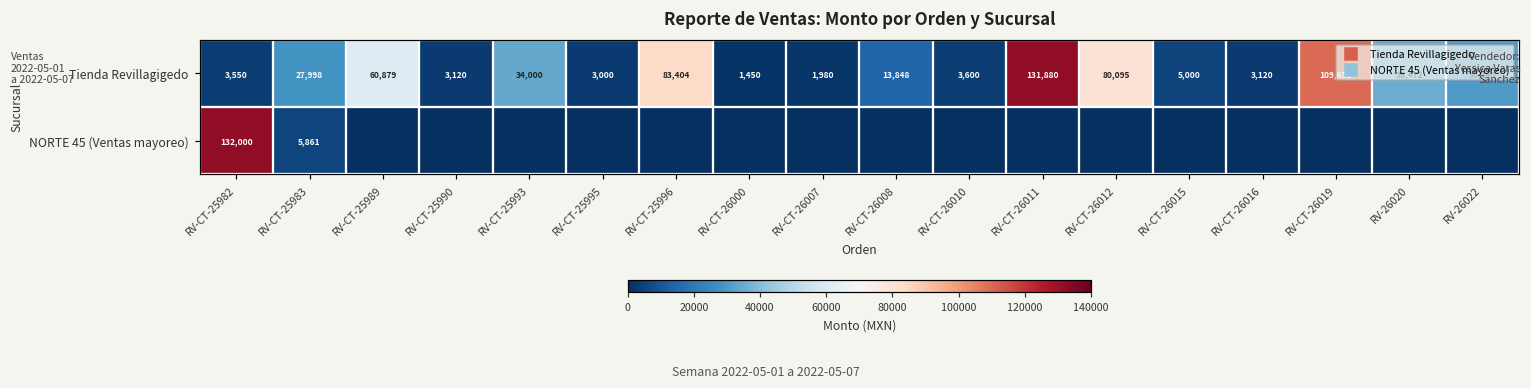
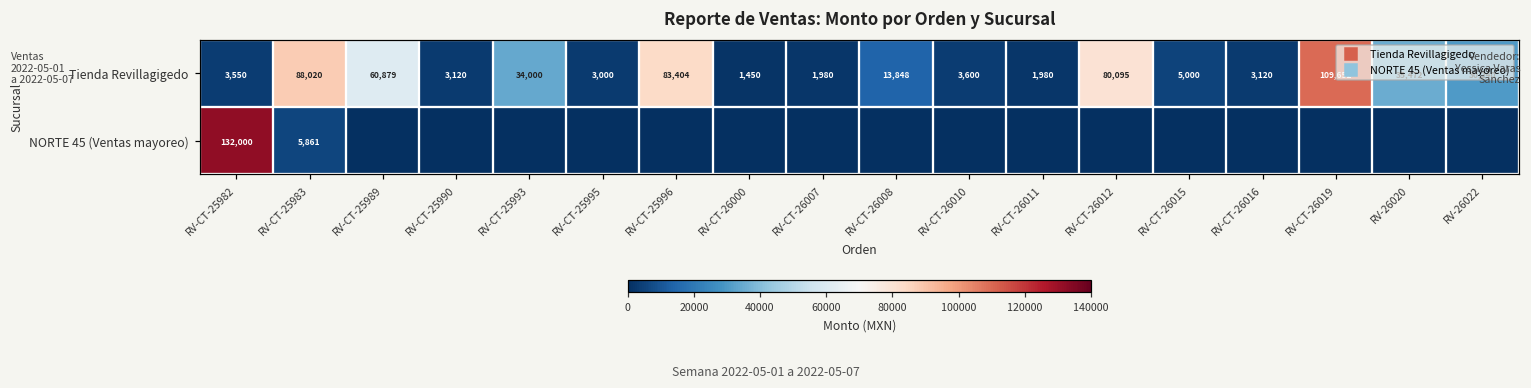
  {
    "Tienda Revillagigedo": {
      "RV-CT-25982": "3,550",
-     "RV-CT-25983": "27,998",
+     "RV-CT-25983": "88,020",
      "RV-CT-25989": "60,879",
      "RV-CT-25990": "3,120",
      "RV-CT-25993": "34,000",
      "RV-CT-25995": "3,000",
      "RV-CT-25996": "83,404",
      "RV-CT-26000": "1,450",
      "RV-CT-26007": "1,980",
      "RV-CT-26008": "13,848",
      "RV-CT-26010": "3,600",
-     "RV-CT-26011": "131,880",
+     "RV-CT-26011": "1,980",
      "RV-CT-26012": "80,095",
      "RV-CT-26015": "5,000",
      "RV-CT-26016": "3,120"
    },
    "NORTE 45 (Ventas mayoreo)": {
      "RV-CT-25982": "132,000",
      "RV-CT-25983": "5,861"
    }
  }
